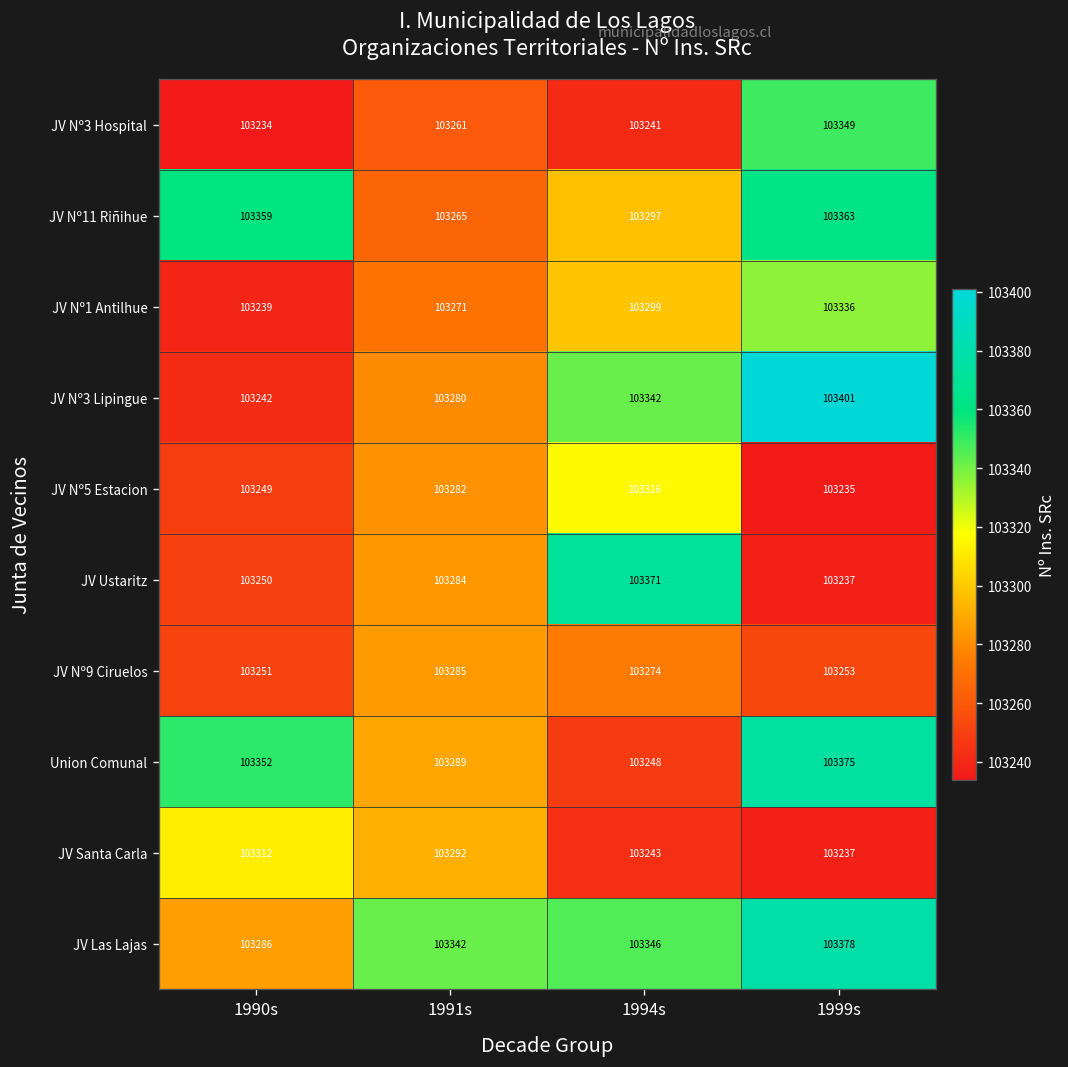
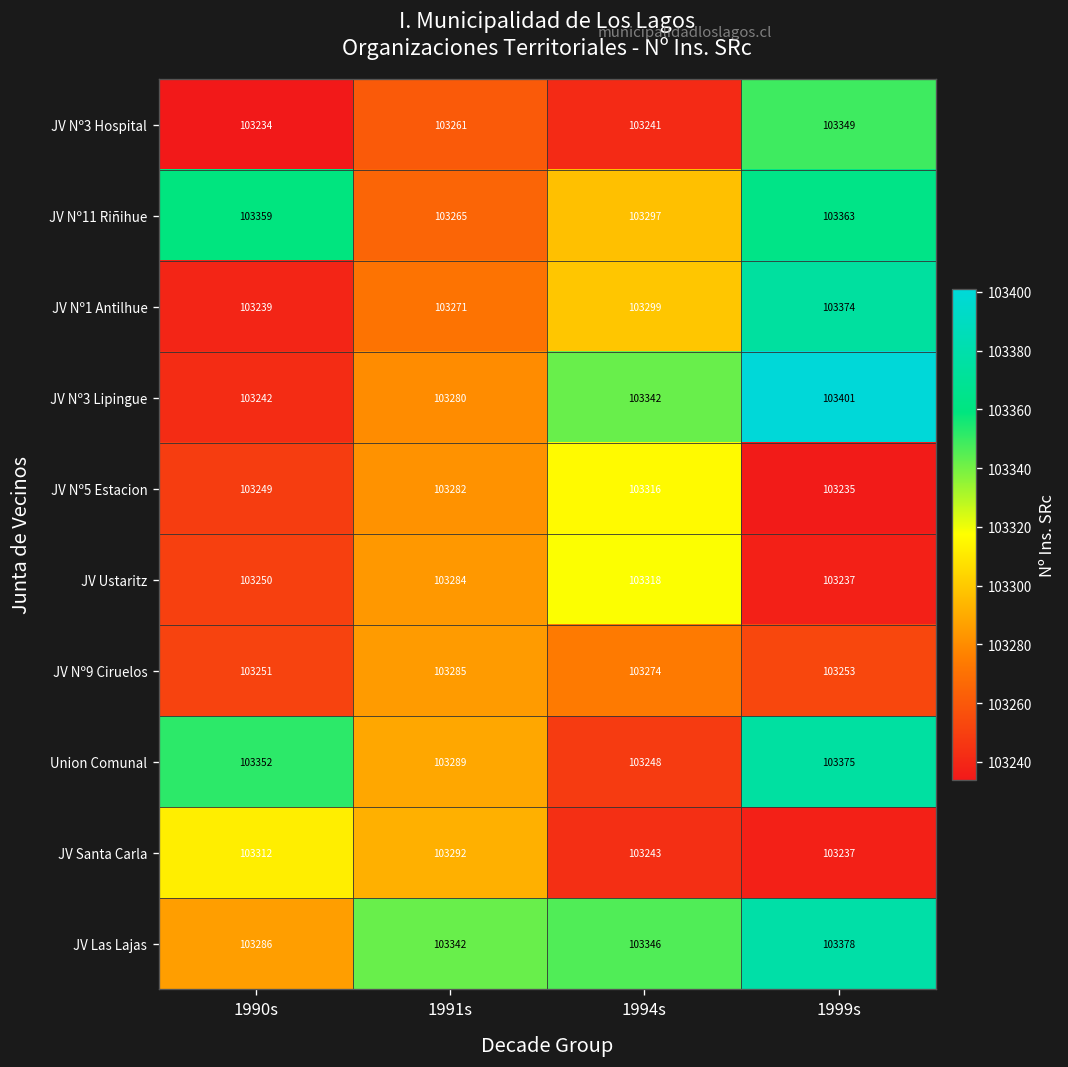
  {
    "JV Nº3 Hospital": {
      "1990s": 103234,
      "1991s": 103261,
      "1994s": 103241,
      "1999s": 103349
    },
    "JV Nº11 Riñihue": {
      "1990s": 103359,
      "1991s": 103265,
      "1994s": 103297,
      "1999s": 103363
    },
    "JV Nº1 Antilhue": {
      "1990s": 103239,
      "1991s": 103271,
      "1994s": 103299,
-     "1999s": 103336
+     "1999s": 103374
    },
    "JV Nº3 Lipingue": {
      "1990s": 103242,
      "1991s": 103280,
      "1994s": 103342,
      "1999s": 103401
    },
    "JV Nº5 Estacion": {
      "1990s": 103249,
      "1991s": 103282,
      "1994s": 103316,
      "1999s": 103235
    },
    "JV Ustaritz": {
      "1990s": 103250,
      "1991s": 103284,
-     "1994s": 103371,
+     "1994s": 103318,
      "1999s": 103237
    },
    "JV Nº9 Ciruelos": {
      "1990s": 103251,
      "1991s": 103285,
      "1994s": 103274,
      "1999s": 103253
    },
    "Union Comunal": {
      "1990s": 103352,
      "1991s": 103289,
      "1994s": 103248,
      "1999s": 103375
    },
    "JV Santa Carla": {
      "1990s": 103312,
      "1991s": 103292,
      "1994s": 103243,
      "1999s": 103237
    },
    "JV Las Lajas": {
      "1990s": 103286,
      "1991s": 103342,
      "1994s": 103346,
      "1999s": 103378
    }
  }
